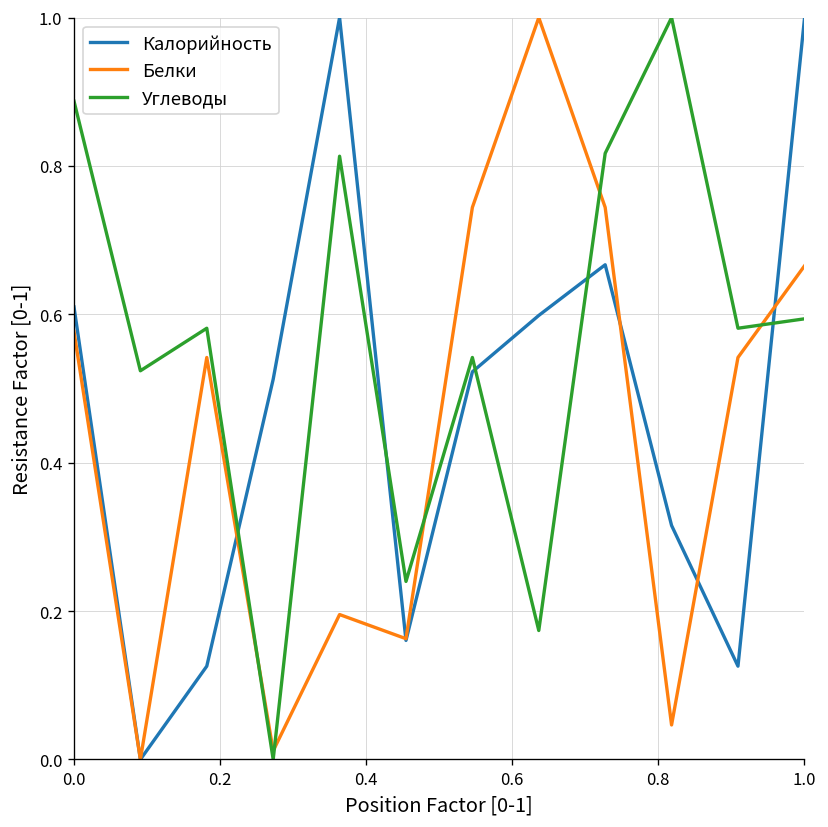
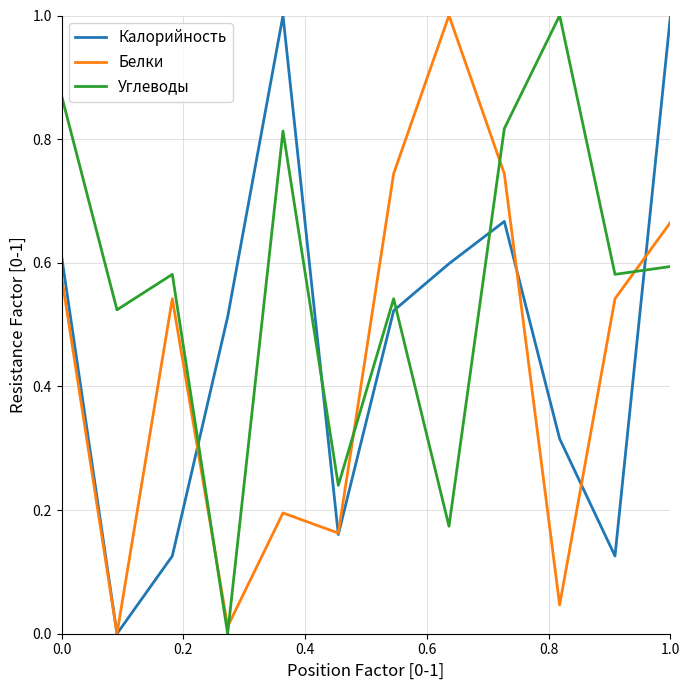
  {
    "Калорийность": {
      "0.0": 0.61,
      "1.0": 1.00
    },
    "Белки": {
      "0.0": 0.58,
      "1.0": 0.67
    },
    "Углеводы": {
-     "0.0": 0.89,
+     "0.0": 0.87,
      "1.0": 0.59
    }
  }
